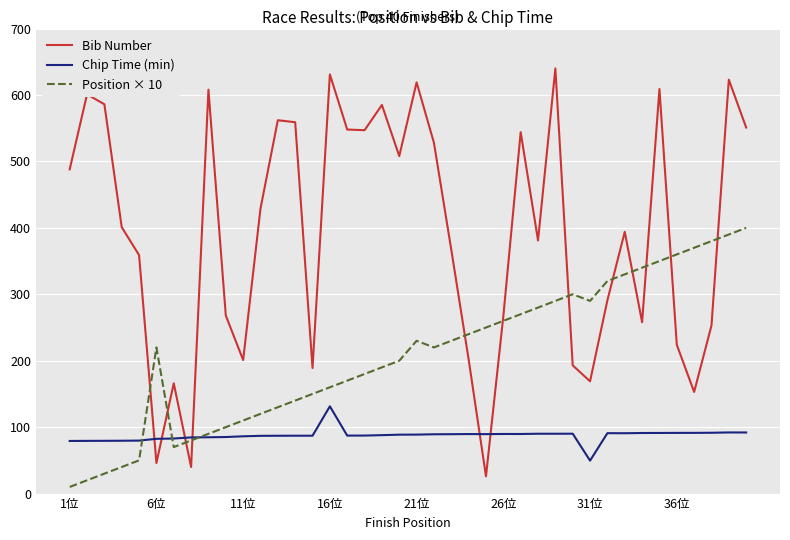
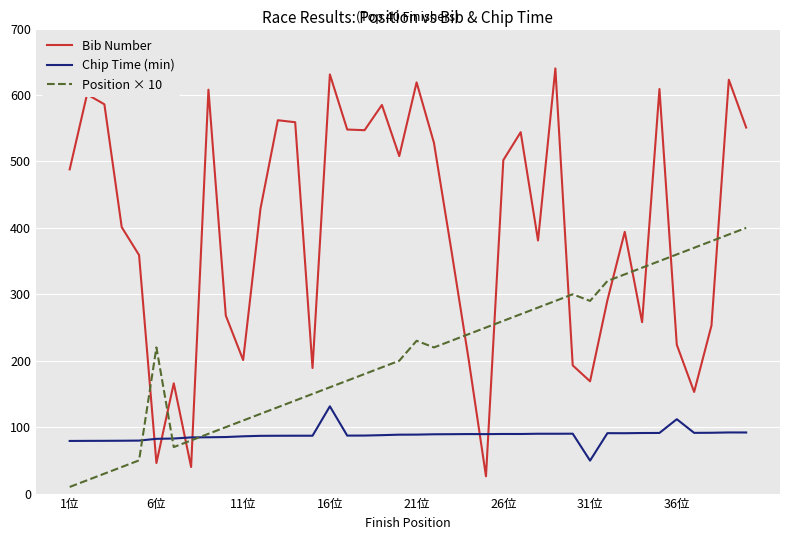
  {
    "Bib Number": {
      "1位": 490,
      "6位": 50,
      "11位": 200,
      "16位": 630,
      "21位": 620,
-     "26位": 270,
+     "26位": 500,
      "31位": 170,
      "36位": 220
    },
    "Chip Time (min)": {
      "1位": 80,
      "6位": 80,
      "11位": 90,
      "16位": 130,
      "21位": 90,
      "26位": 90,
      "31位": 50,
-     "36位": 90
+     "36位": 110
    },
    "Position × 10": {
      "1位": 10,
      "6位": 220,
      "11位": 110,
      "16位": 160,
      "21位": 230,
      "26位": 260,
      "31位": 290,
      "36位": 360
    }
  }
